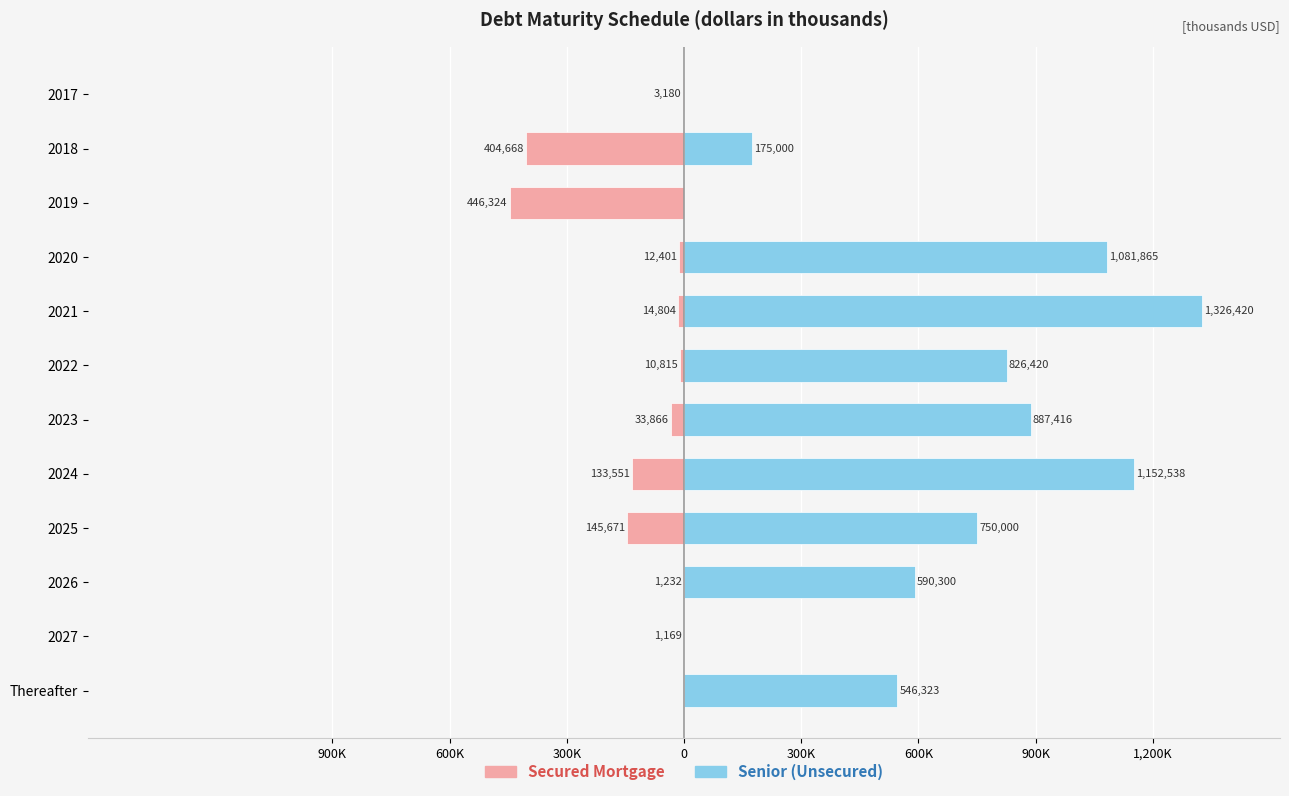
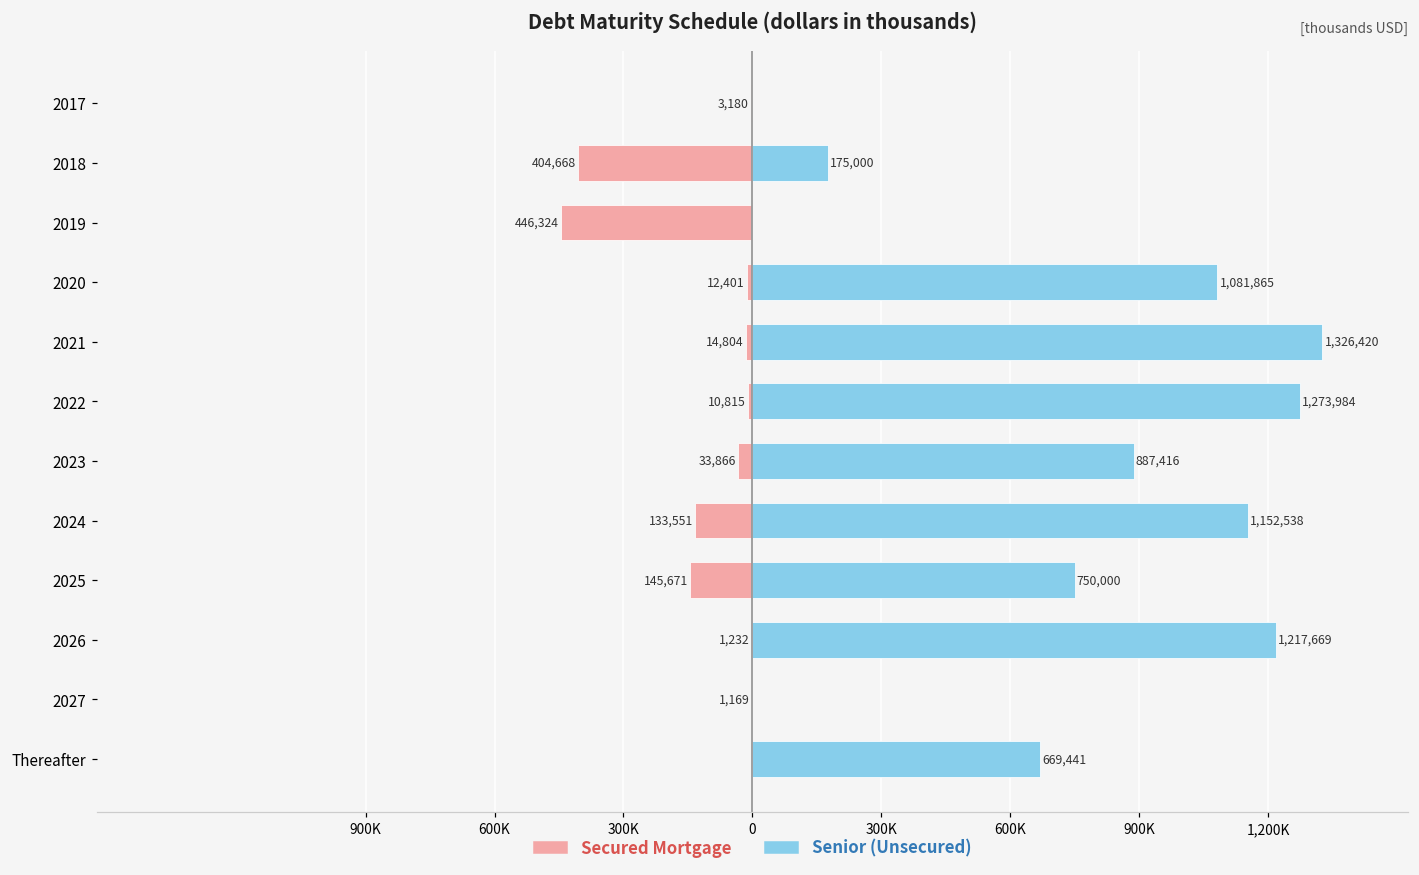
  {
    "Senior (Unsecured)": {
      "2018": "175,000",
      "2020": "1,081,865",
      "2021": "1,326,420",
-     "2022": "826,420",
+     "2022": "1,273,984",
      "2023": "887,416",
      "2024": "1,152,538",
      "2025": "750,000",
-     "2026": "590,300",
-     "Thereafter": "546,323"
+     "2026": "1,217,669",
+     "Thereafter": "669,441"
    }
  }
